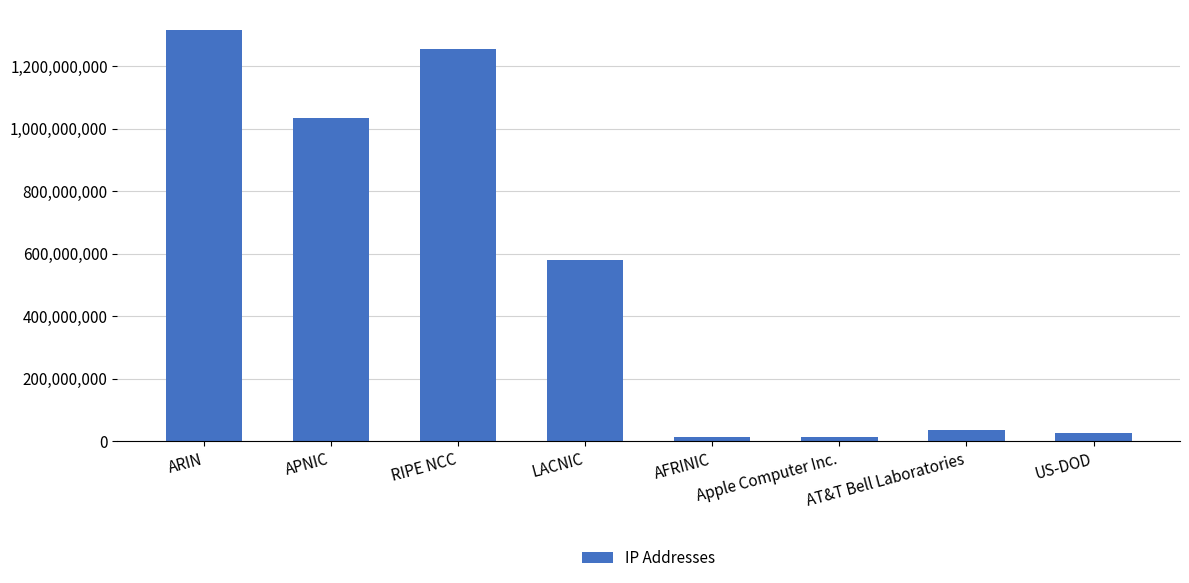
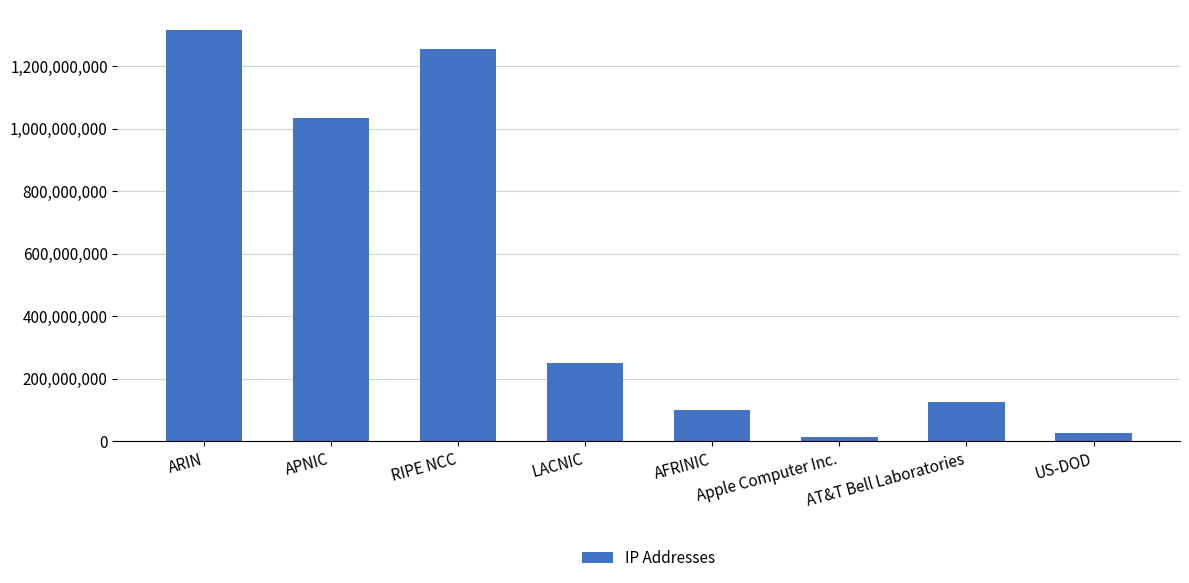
  {
    "ARIN": "1,310,000,000",
    "APNIC": "1,030,000,000",
    "RIPE NCC": "1,260,000,000",
-   "LACNIC": "580,000,000",
-   "AFRINIC": "10,000,000",
+   "LACNIC": "250,000,000",
+   "AFRINIC": "100,000,000",
    "Apple Computer Inc.": "10,000,000",
-   "AT&T Bell Laboratories": "30,000,000",
+   "AT&T Bell Laboratories": "130,000,000",
    "US-DOD": "30,000,000"
  }
